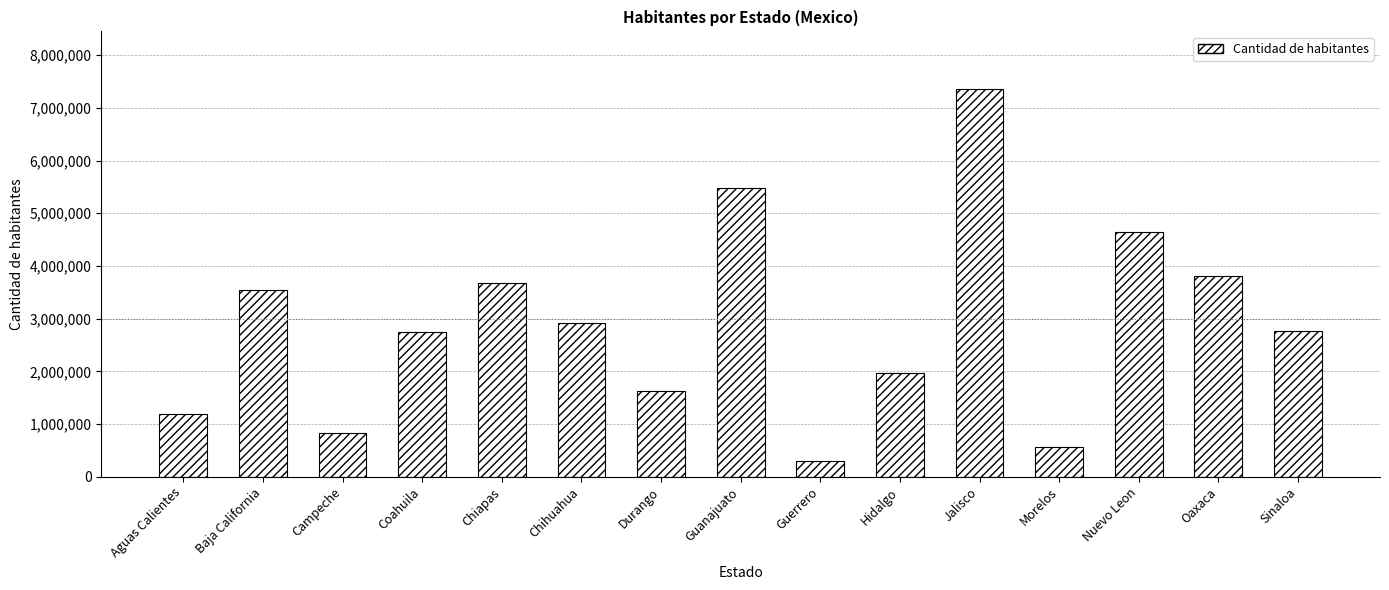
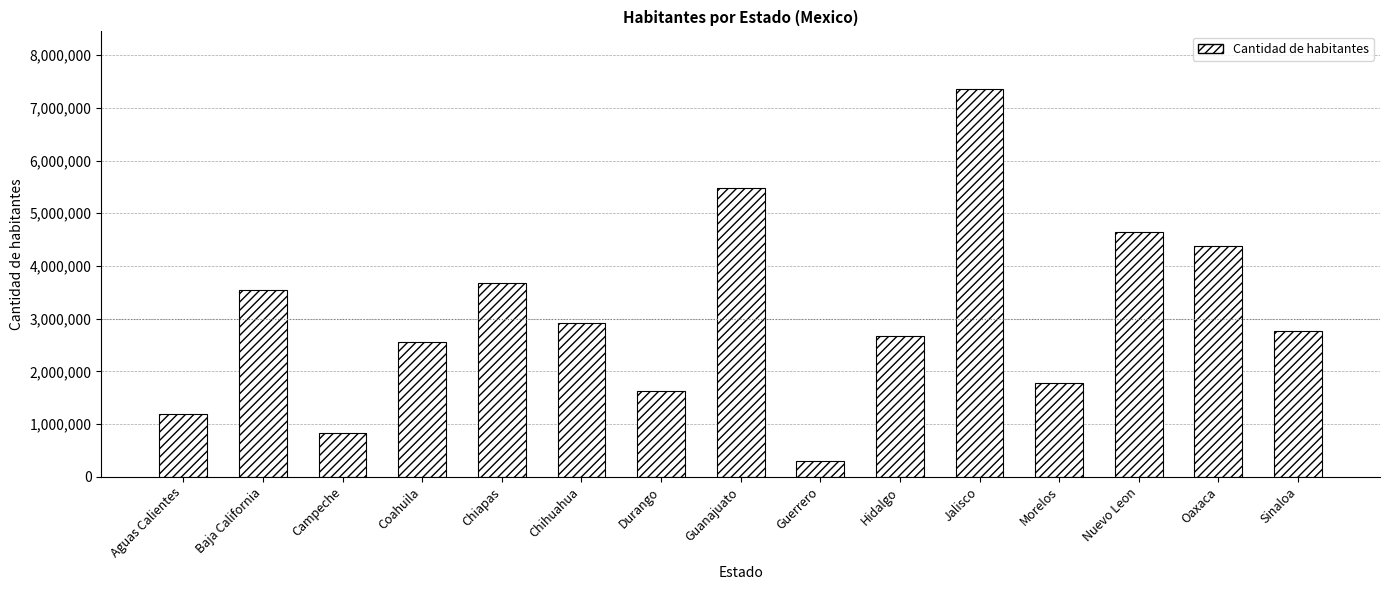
  {
    "Aguas Calientes": "1,200,000",
    "Baja California": "3,500,000",
    "Campeche": "800,000",
-   "Coahuila": "2,700,000",
+   "Coahuila": "2,600,000",
    "Chiapas": "3,700,000",
    "Chihuahua": "2,900,000",
    "Durango": "1,600,000",
    "Guanajuato": "5,500,000",
    "Guerrero": "300,000",
-   "Hidalgo": "2,000,000",
+   "Hidalgo": "2,700,000",
    "Jalisco": "7,400,000",
-   "Morelos": "600,000",
+   "Morelos": "1,800,000",
    "Nuevo Leon": "4,700,000",
-   "Oaxaca": "3,800,000",
+   "Oaxaca": "4,400,000",
    "Sinaloa": "2,800,000"
  }
